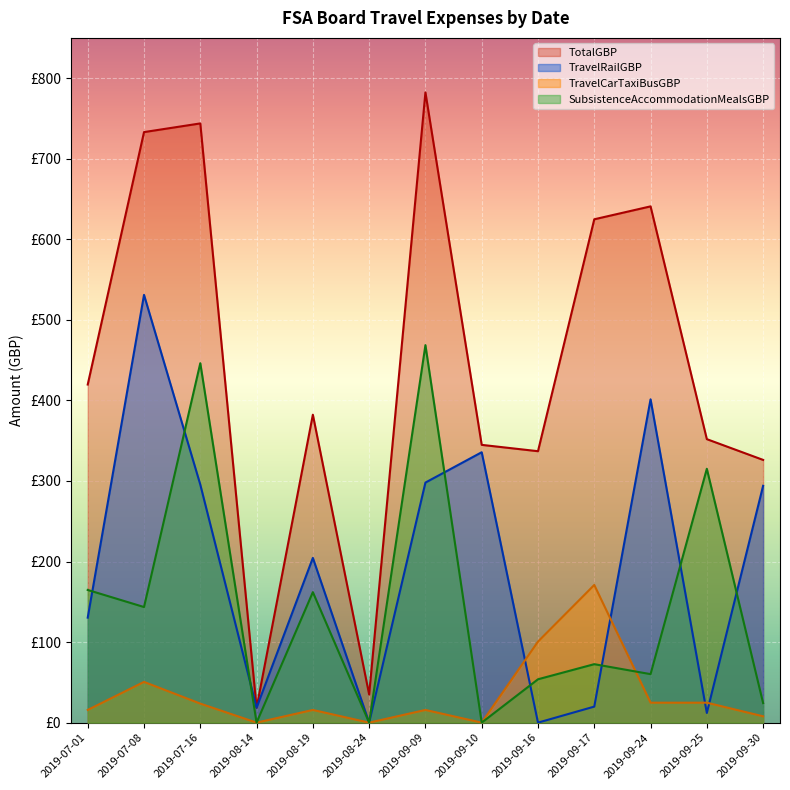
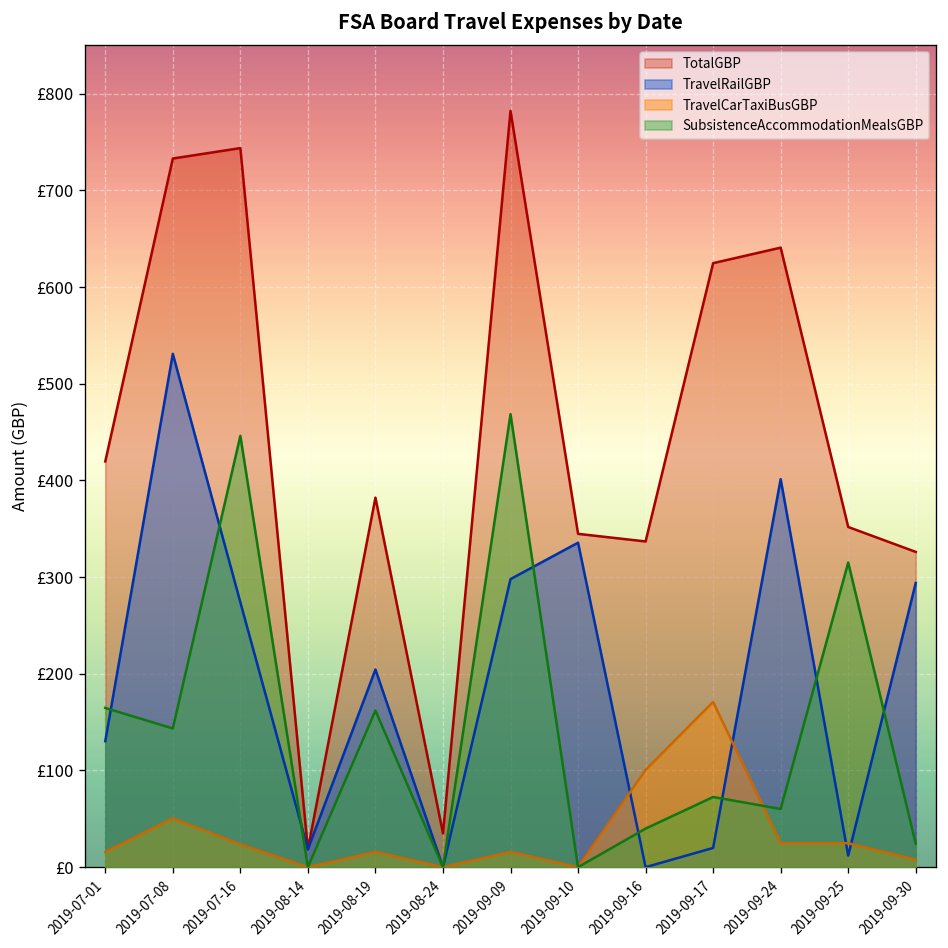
  {
    "TravelRailGBP": {
      "2019-07-01": "£130",
      "2019-07-08": "£530",
-     "2019-07-16": "£300",
+     "2019-07-16": "£270",
      "2019-08-19": "£200",
      "2019-09-09": "£300",
      "2019-09-10": "£340",
      "2019-09-16": "£0",
      "2019-09-17": "£20",
      "2019-09-24": "£400",
      "2019-09-25": "£10",
      "2019-09-30": "£290"
    },
    "SubsistenceAccommodationMealsGBP": {
      "2019-07-01": "£160",
      "2019-07-08": "£140",
      "2019-07-16": "£450",
      "2019-08-19": "£160",
      "2019-09-09": "£470",
-     "2019-09-16": "£50",
+     "2019-09-16": "£40",
      "2019-09-17": "£70",
      "2019-09-24": "£60",
      "2019-09-25": "£320",
      "2019-09-30": "£20"
    }
  }
